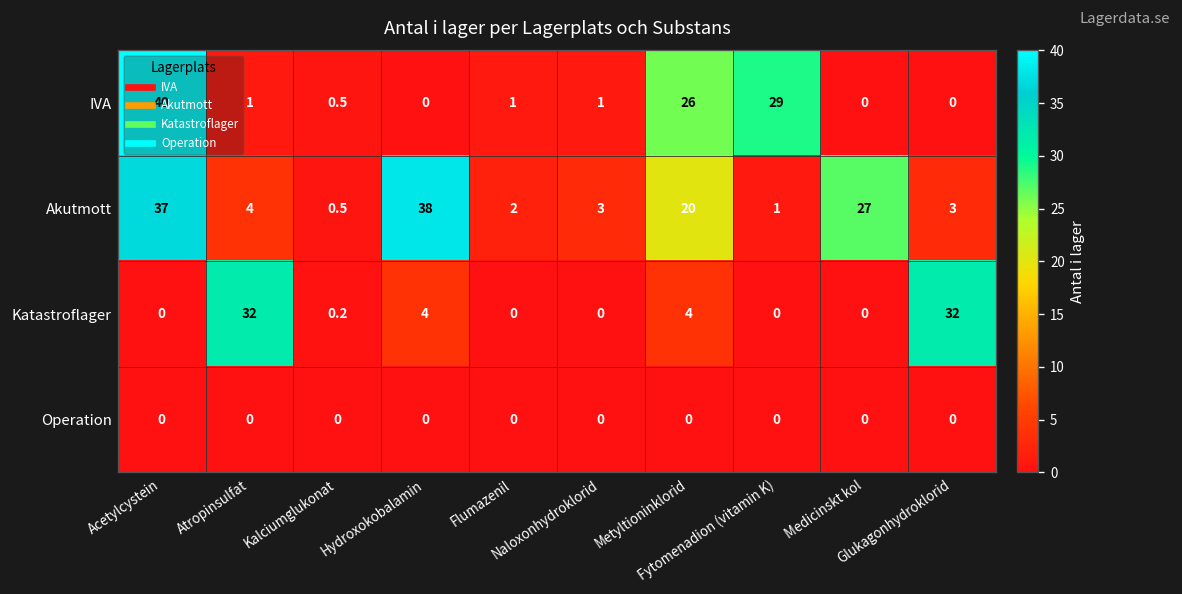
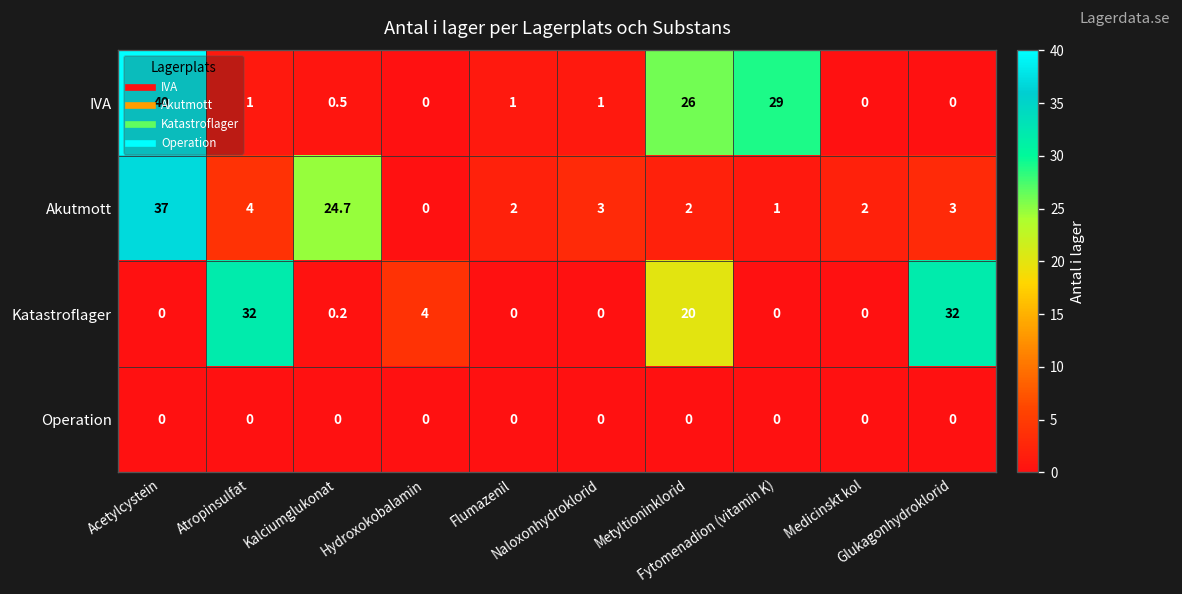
  {
    "IVA": {
      "Atropinsulfat": 1,
      "Kalciumglukonat": 0.5,
      "Hydroxokobalamin": 0,
      "Flumazenil": 1,
      "Naloxonhydroklorid": 1,
      "Metyltioninklorid": 26,
      "Fytomenadion (vitamin K)": 29,
      "Medicinskt kol": 0,
      "Glukagonhydroklorid": 0
    },
    "Akutmott": {
      "Acetylcystein": 37,
      "Atropinsulfat": 4,
-     "Kalciumglukonat": 0.5,
-     "Hydroxokobalamin": 38,
+     "Kalciumglukonat": 24.7,
+     "Hydroxokobalamin": 0,
      "Flumazenil": 2,
      "Naloxonhydroklorid": 3,
-     "Metyltioninklorid": 20,
+     "Metyltioninklorid": 2,
      "Fytomenadion (vitamin K)": 1,
-     "Medicinskt kol": 27,
+     "Medicinskt kol": 2,
      "Glukagonhydroklorid": 3
    },
    "Katastroflager": {
      "Acetylcystein": 0,
      "Atropinsulfat": 32,
      "Kalciumglukonat": 0.2,
      "Hydroxokobalamin": 4,
      "Flumazenil": 0,
      "Naloxonhydroklorid": 0,
-     "Metyltioninklorid": 4,
+     "Metyltioninklorid": 20,
      "Fytomenadion (vitamin K)": 0,
      "Medicinskt kol": 0,
      "Glukagonhydroklorid": 32
    },
    "Operation": {
      "Acetylcystein": 0,
      "Atropinsulfat": 0,
      "Kalciumglukonat": 0,
      "Hydroxokobalamin": 0,
      "Flumazenil": 0,
      "Naloxonhydroklorid": 0,
      "Metyltioninklorid": 0,
      "Fytomenadion (vitamin K)": 0,
      "Medicinskt kol": 0,
      "Glukagonhydroklorid": 0
    }
  }
